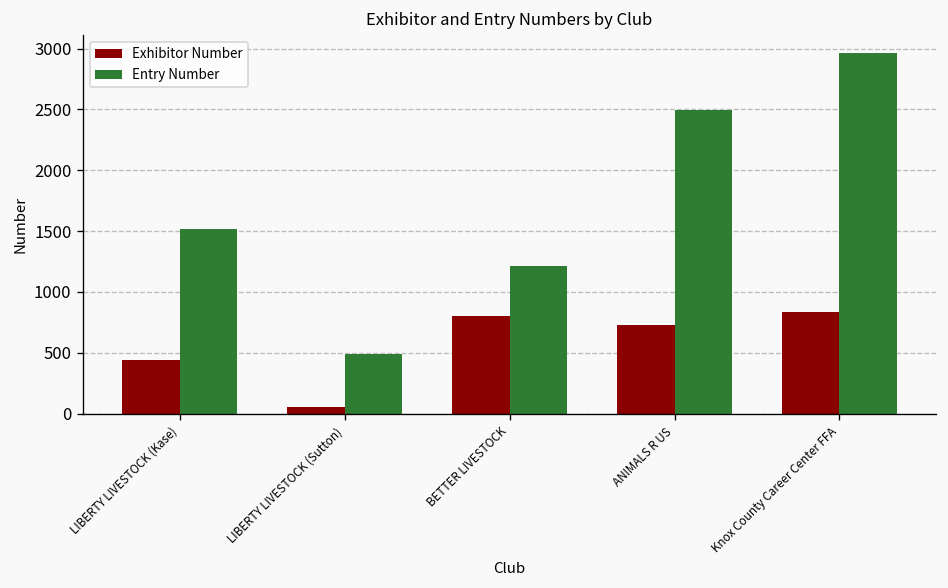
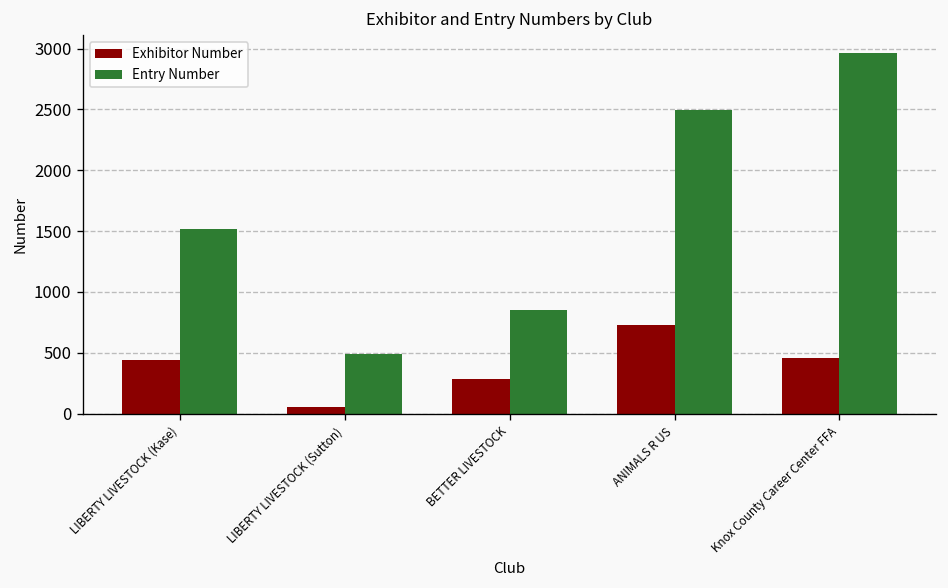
  {
    "Exhibitor Number": {
      "LIBERTY LIVESTOCK (Kase)": 440,
      "LIBERTY LIVESTOCK (Sutton)": 60,
-     "BETTER LIVESTOCK": 810,
+     "BETTER LIVESTOCK": 290,
      "ANIMALS R US": 730,
-     "Knox County Career Center FFA": 840
+     "Knox County Career Center FFA": 460
    },
    "Entry Number": {
      "LIBERTY LIVESTOCK (Kase)": 1520,
      "LIBERTY LIVESTOCK (Sutton)": 490,
-     "BETTER LIVESTOCK": 1210,
+     "BETTER LIVESTOCK": 850,
      "ANIMALS R US": 2500,
      "Knox County Career Center FFA": 2960
    }
  }
